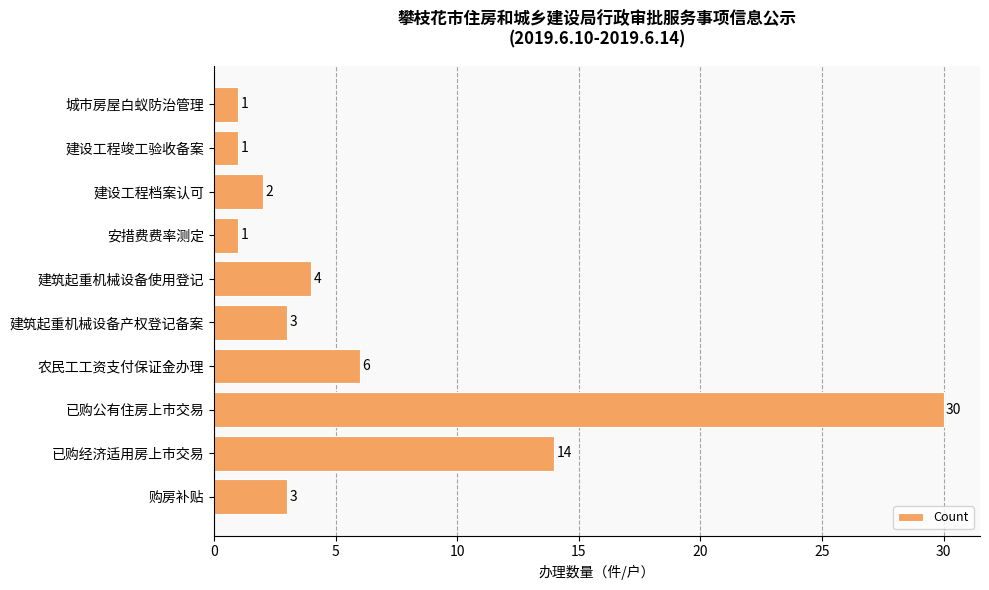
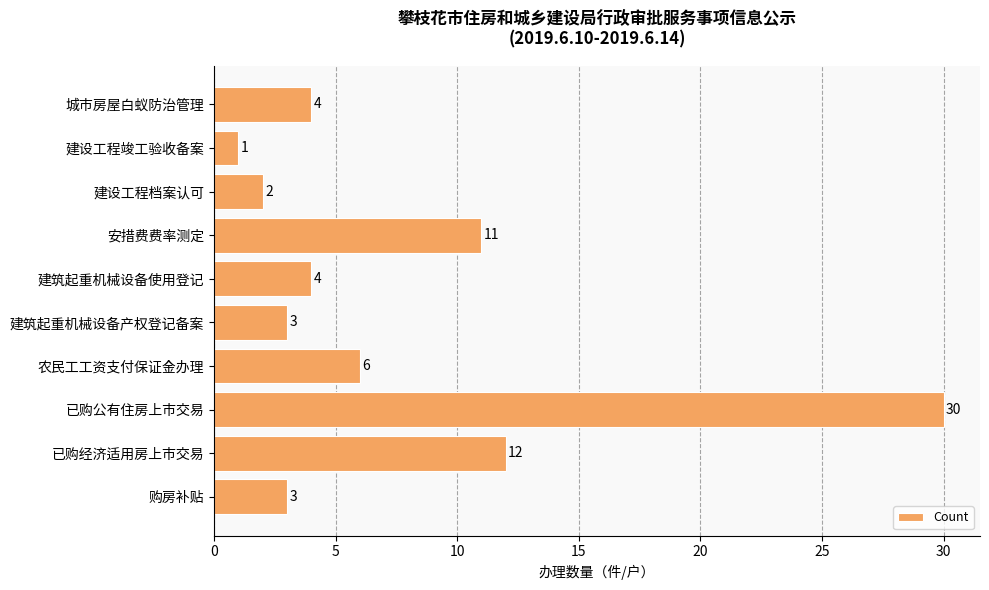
  {
-   "城市房屋白蚁防治管理": 1,
+   "城市房屋白蚁防治管理": 4,
    "建设工程竣工验收备案": 1,
    "建设工程档案认可": 2,
-   "安措费费率测定": 1,
+   "安措费费率测定": 11,
    "建筑起重机械设备使用登记": 4,
    "建筑起重机械设备产权登记备案": 3,
    "农民工工资支付保证金办理": 6,
    "已购公有住房上市交易": 30,
-   "已购经济适用房上市交易": 14,
+   "已购经济适用房上市交易": 12,
    "购房补贴": 3
  }
